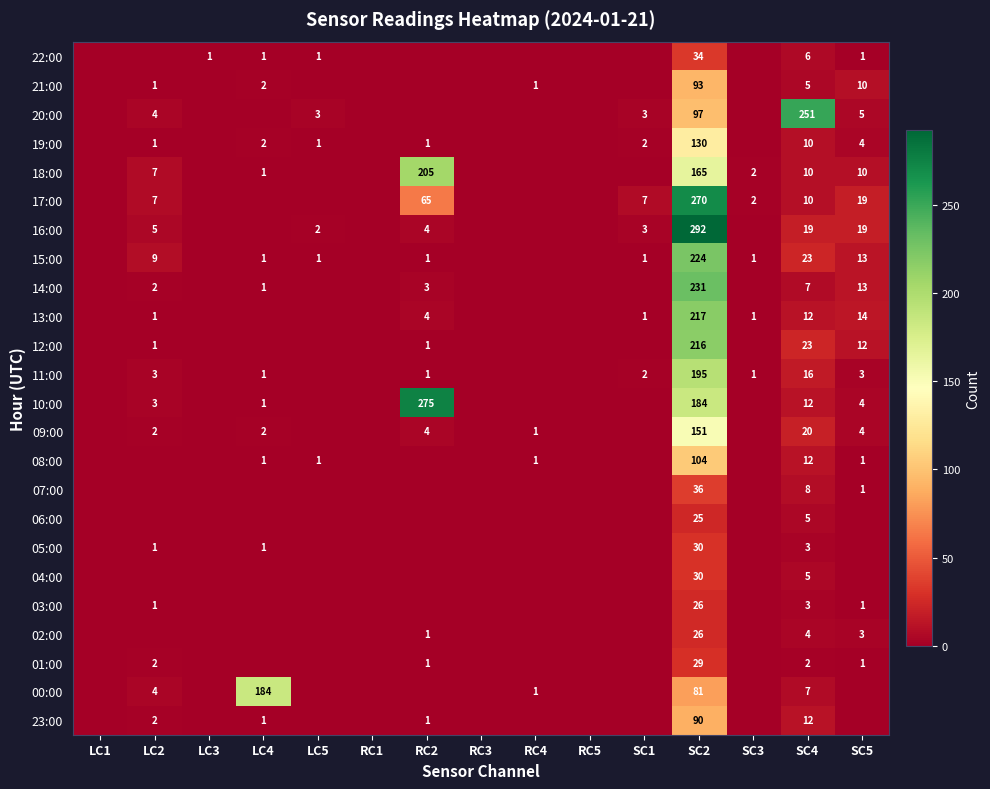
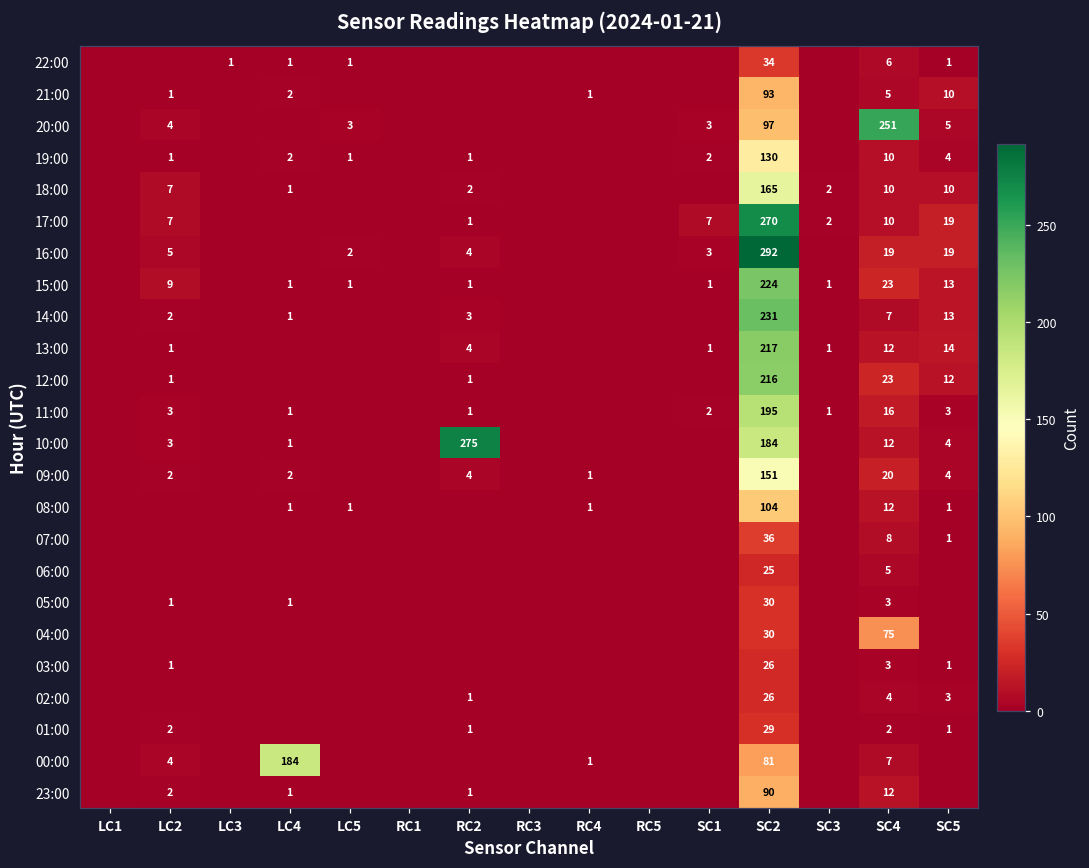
  {
    "22:00": {
      "LC3": 1,
      "LC4": 1,
      "LC5": 1,
      "SC2": 34,
      "SC4": 6,
      "SC5": 1
    },
    "21:00": {
      "LC2": 1,
      "LC4": 2,
      "RC4": 1,
      "SC2": 93,
      "SC4": 5,
      "SC5": 10
    },
    "20:00": {
      "LC2": 4,
      "LC5": 3,
      "SC1": 3,
      "SC2": 97,
      "SC4": 251,
      "SC5": 5
    },
    "19:00": {
      "LC2": 1,
      "LC4": 2,
      "LC5": 1,
      "RC2": 1,
      "SC1": 2,
      "SC2": 130,
      "SC4": 10,
      "SC5": 4
    },
    "18:00": {
      "LC2": 7,
      "LC4": 1,
-     "RC2": 205,
+     "RC2": 2,
      "SC2": 165,
      "SC3": 2,
      "SC4": 10,
      "SC5": 10
    },
    "17:00": {
      "LC2": 7,
-     "RC2": 65,
+     "RC2": 1,
      "SC1": 7,
      "SC2": 270,
      "SC3": 2,
      "SC4": 10,
      "SC5": 19
    },
    "16:00": {
      "LC2": 5,
      "LC5": 2,
      "RC2": 4,
      "SC1": 3,
      "SC2": 292,
      "SC4": 19,
      "SC5": 19
    },
    "15:00": {
      "LC2": 9,
      "LC4": 1,
      "LC5": 1,
      "RC2": 1,
      "SC1": 1,
      "SC2": 224,
      "SC3": 1,
      "SC4": 23,
      "SC5": 13
    },
    "14:00": {
      "LC2": 2,
      "LC4": 1,
      "RC2": 3,
      "SC2": 231,
      "SC4": 7,
      "SC5": 13
    },
    "13:00": {
      "LC2": 1,
      "RC2": 4,
      "SC1": 1,
      "SC2": 217,
      "SC3": 1,
      "SC4": 12,
      "SC5": 14
    },
    "12:00": {
      "LC2": 1,
      "RC2": 1,
      "SC2": 216,
      "SC4": 23,
      "SC5": 12
    },
    "11:00": {
      "LC2": 3,
      "LC4": 1,
      "RC2": 1,
      "SC1": 2,
      "SC2": 195,
      "SC3": 1,
      "SC4": 16,
      "SC5": 3
    },
    "10:00": {
      "LC2": 3,
      "LC4": 1,
      "RC2": 275,
      "SC2": 184,
      "SC4": 12,
      "SC5": 4
    },
    "09:00": {
      "LC2": 2,
      "LC4": 2,
      "RC2": 4,
      "RC4": 1,
      "SC2": 151,
      "SC4": 20,
      "SC5": 4
    },
    "08:00": {
      "LC4": 1,
      "LC5": 1,
      "RC4": 1,
      "SC2": 104,
      "SC4": 12,
      "SC5": 1
    },
    "07:00": {
      "SC2": 36,
      "SC4": 8,
      "SC5": 1
    },
    "06:00": {
      "SC2": 25,
      "SC4": 5
    },
    "05:00": {
      "LC2": 1,
      "LC4": 1,
      "SC2": 30,
      "SC4": 3
    },
    "04:00": {
      "SC2": 30,
-     "SC4": 5
+     "SC4": 75
    },
    "03:00": {
      "LC2": 1,
      "SC2": 26,
      "SC4": 3,
      "SC5": 1
    },
    "02:00": {
      "RC2": 1,
      "SC2": 26,
      "SC4": 4,
      "SC5": 3
    },
    "01:00": {
      "LC2": 2,
      "RC2": 1,
      "SC2": 29,
      "SC4": 2,
      "SC5": 1
    },
    "00:00": {
      "LC2": 4,
      "LC4": 184,
      "RC4": 1,
      "SC2": 81,
      "SC4": 7
    },
    "23:00": {
      "LC2": 2,
      "LC4": 1,
      "RC2": 1,
      "SC2": 90,
      "SC4": 12
    }
  }
